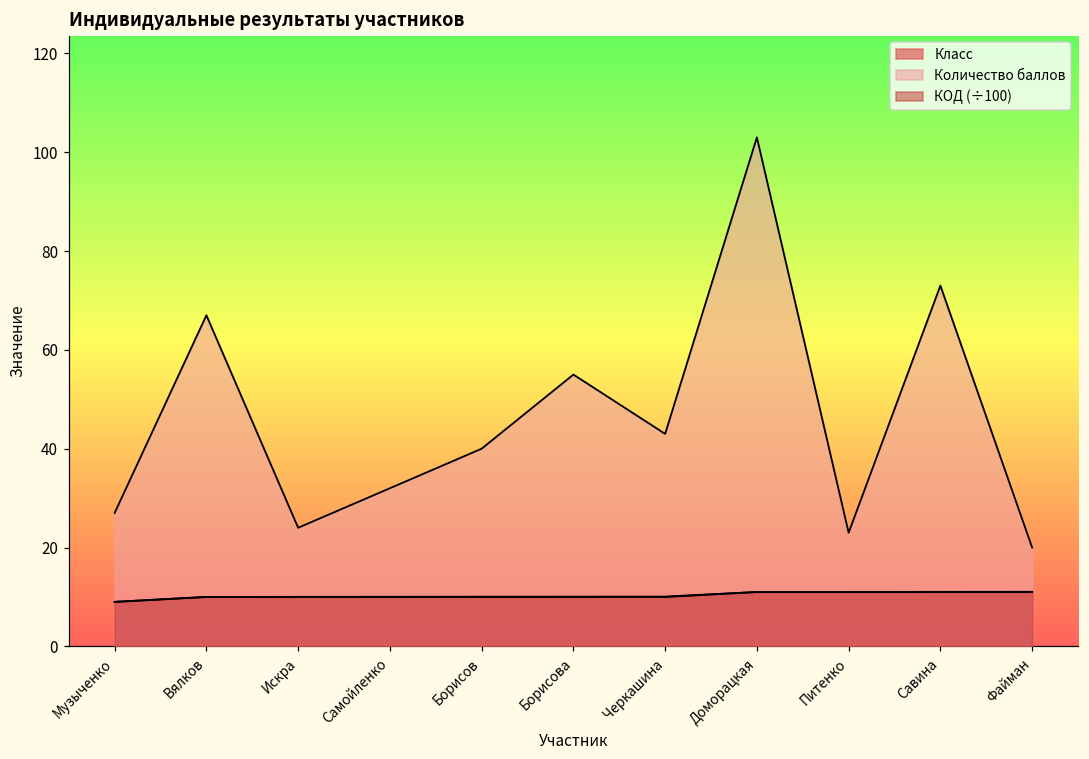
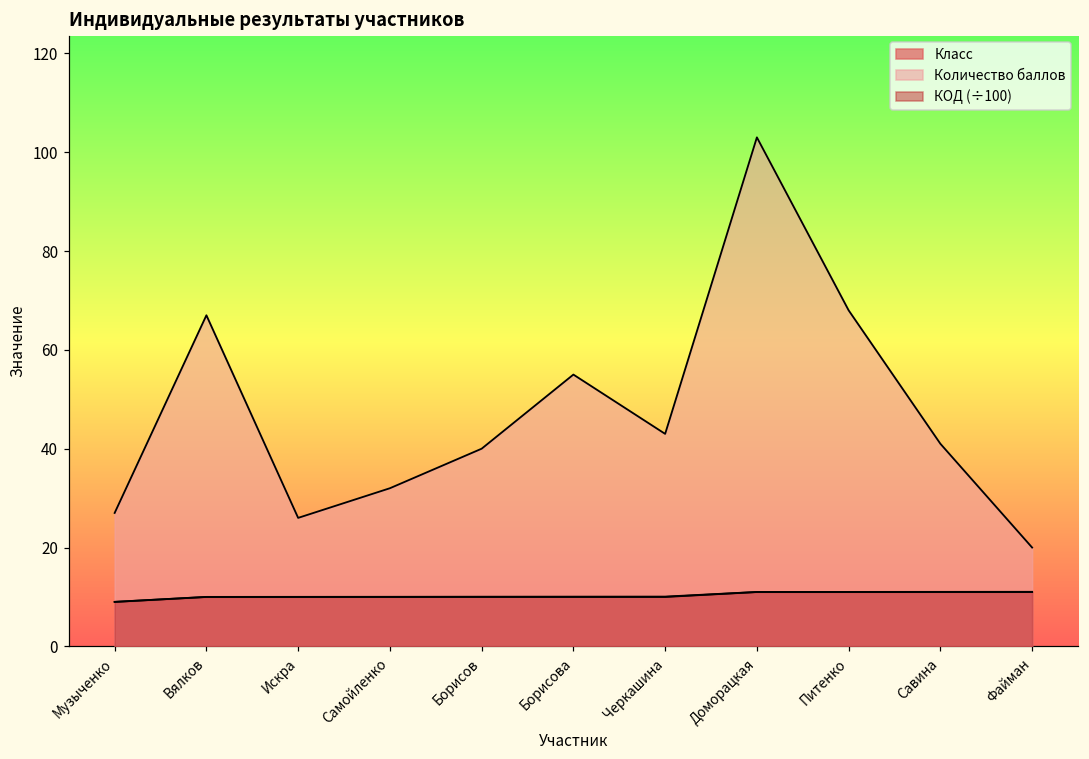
  {
    "Количество баллов": {
      "Музыченко": 27,
      "Вялков": 67,
-     "Искра": 24,
+     "Искра": 26,
      "Самойленко": 32,
      "Борисов": 40,
      "Борисова": 55,
      "Черкашина": 43,
      "Доморацкая": 103,
-     "Питенко": 23,
-     "Савина": 73,
+     "Питенко": 68,
+     "Савина": 41,
      "Файман": 20
    }
  }
